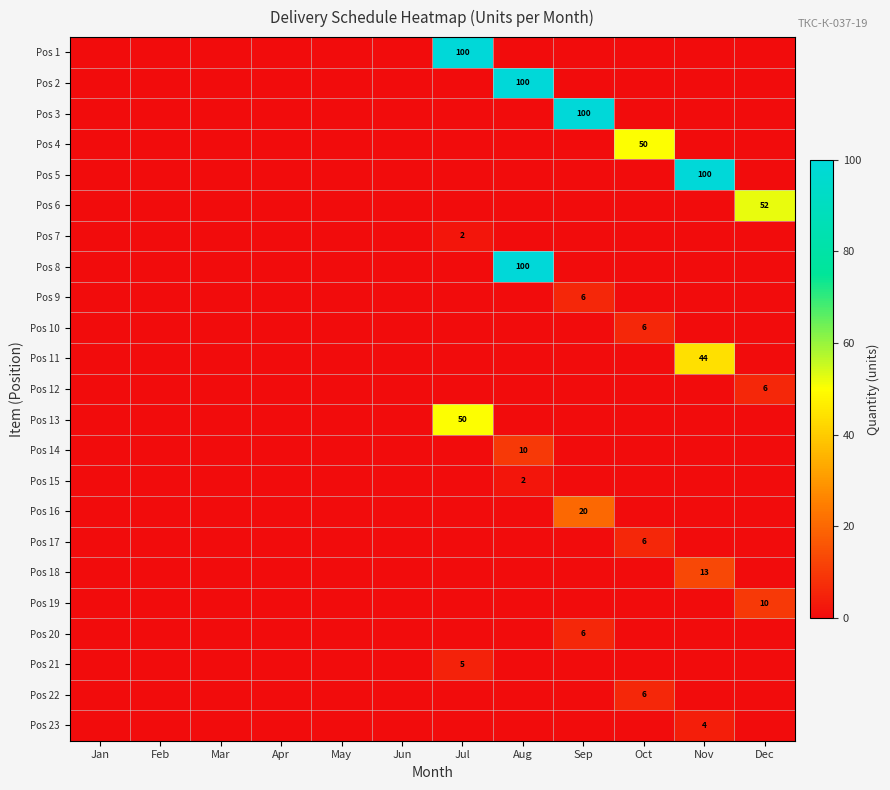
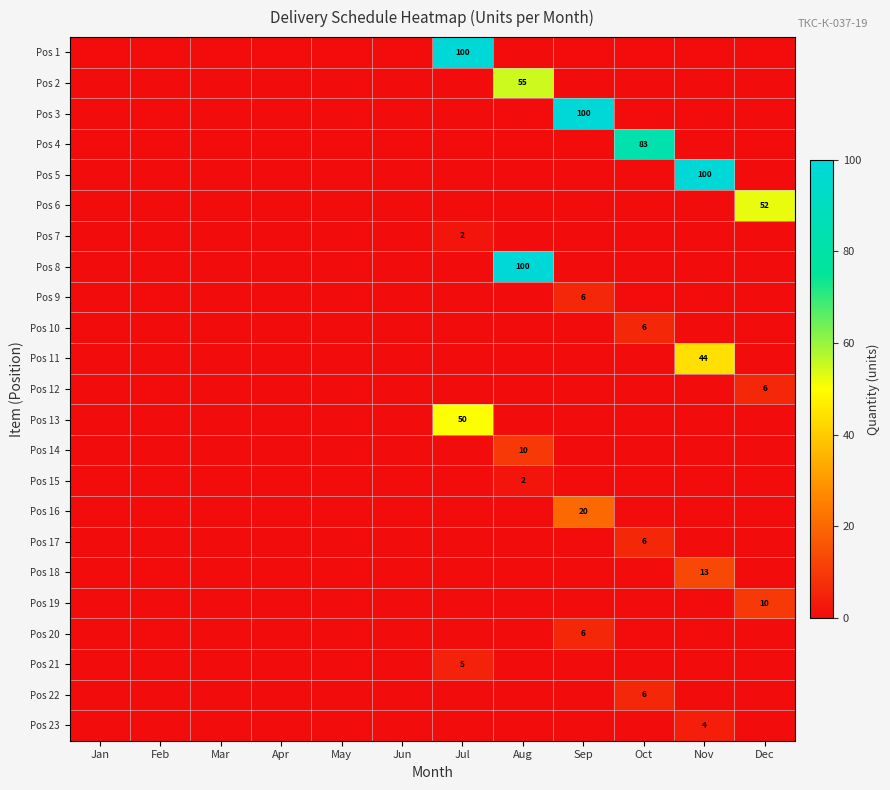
  {
    "Pos 1": {
      "Jul": 100
    },
    "Pos 2": {
-     "Aug": 100
+     "Aug": 55
    },
    "Pos 3": {
      "Sep": 100
    },
    "Pos 4": {
-     "Oct": 50
+     "Oct": 83
    },
    "Pos 5": {
      "Nov": 100
    },
    "Pos 6": {
      "Dec": 52
    },
    "Pos 7": {
      "Jul": 2
    },
    "Pos 8": {
      "Aug": 100
    },
    "Pos 9": {
      "Sep": 6
    },
    "Pos 10": {
      "Oct": 6
    },
    "Pos 11": {
      "Nov": 44
    },
    "Pos 12": {
      "Dec": 6
    },
    "Pos 13": {
      "Jul": 50
    },
    "Pos 14": {
      "Aug": 10
    },
    "Pos 15": {
      "Aug": 2
    },
    "Pos 16": {
      "Sep": 20
    },
    "Pos 17": {
      "Oct": 6
    },
    "Pos 18": {
      "Nov": 13
    },
    "Pos 19": {
      "Dec": 10
    },
    "Pos 20": {
      "Sep": 6
    },
    "Pos 21": {
      "Jul": 5
    },
    "Pos 22": {
      "Oct": 6
    },
    "Pos 23": {
      "Nov": 4
    }
  }
